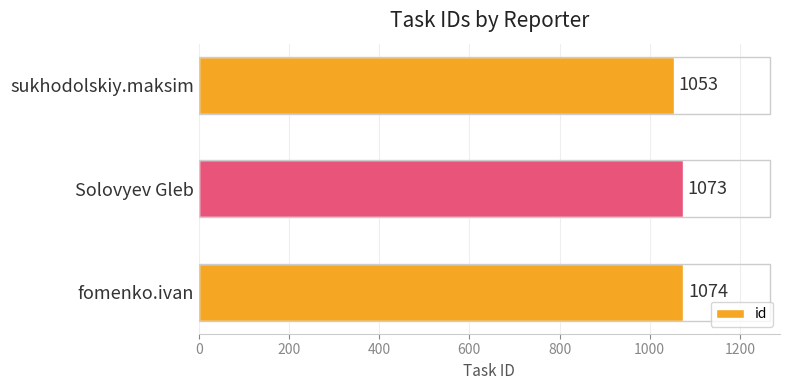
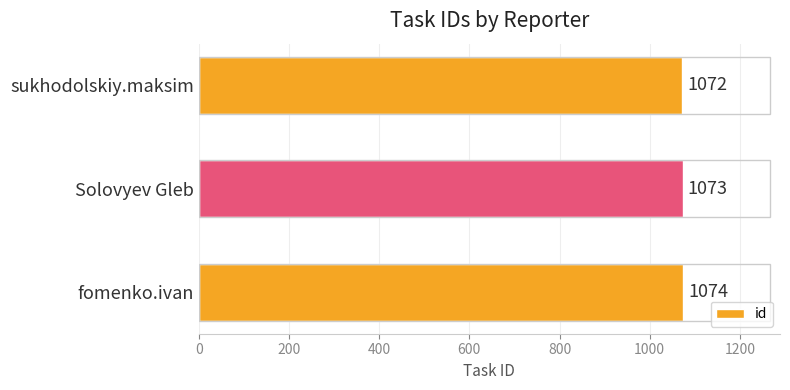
  {
-   "sukhodolskiy.maksim": 1053,
+   "sukhodolskiy.maksim": 1072,
    "Solovyev Gleb": 1073,
    "fomenko.ivan": 1074
  }
